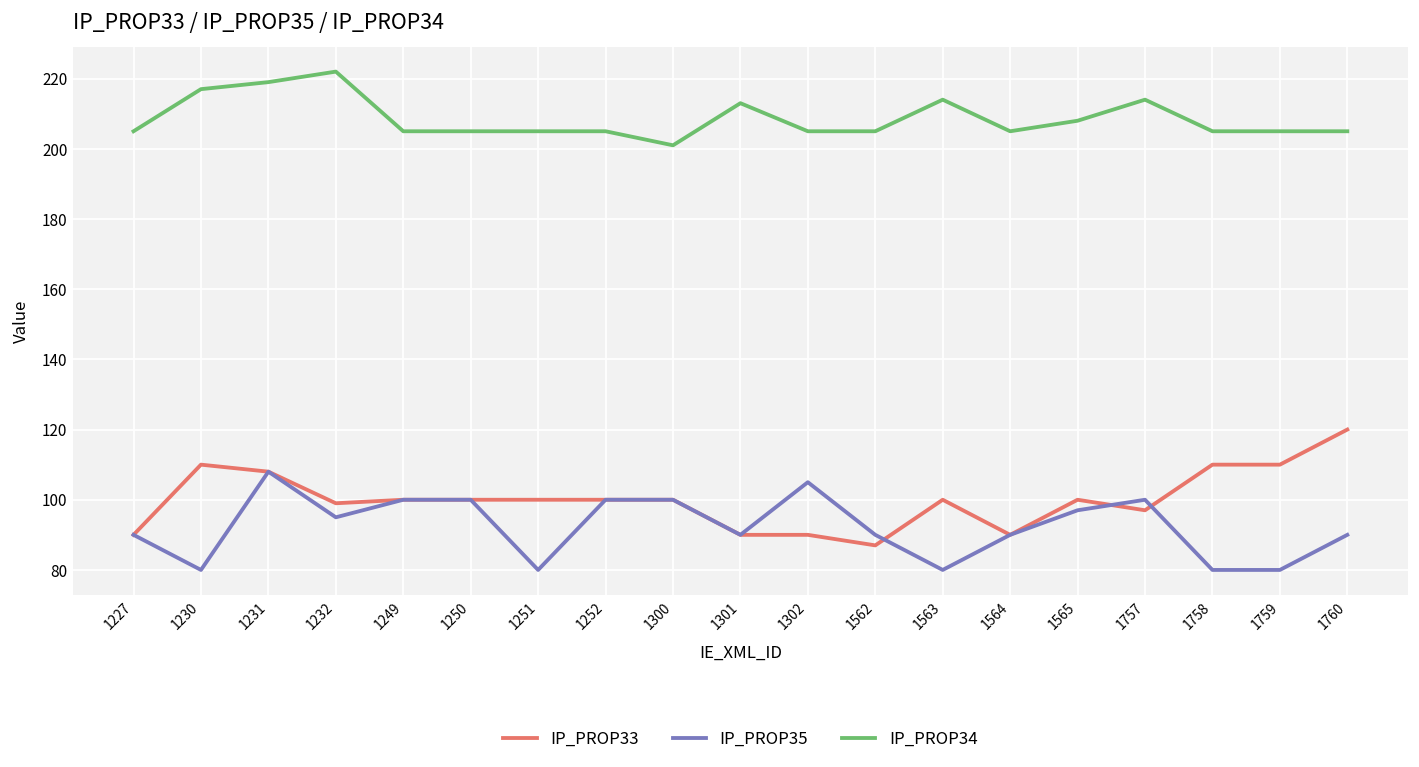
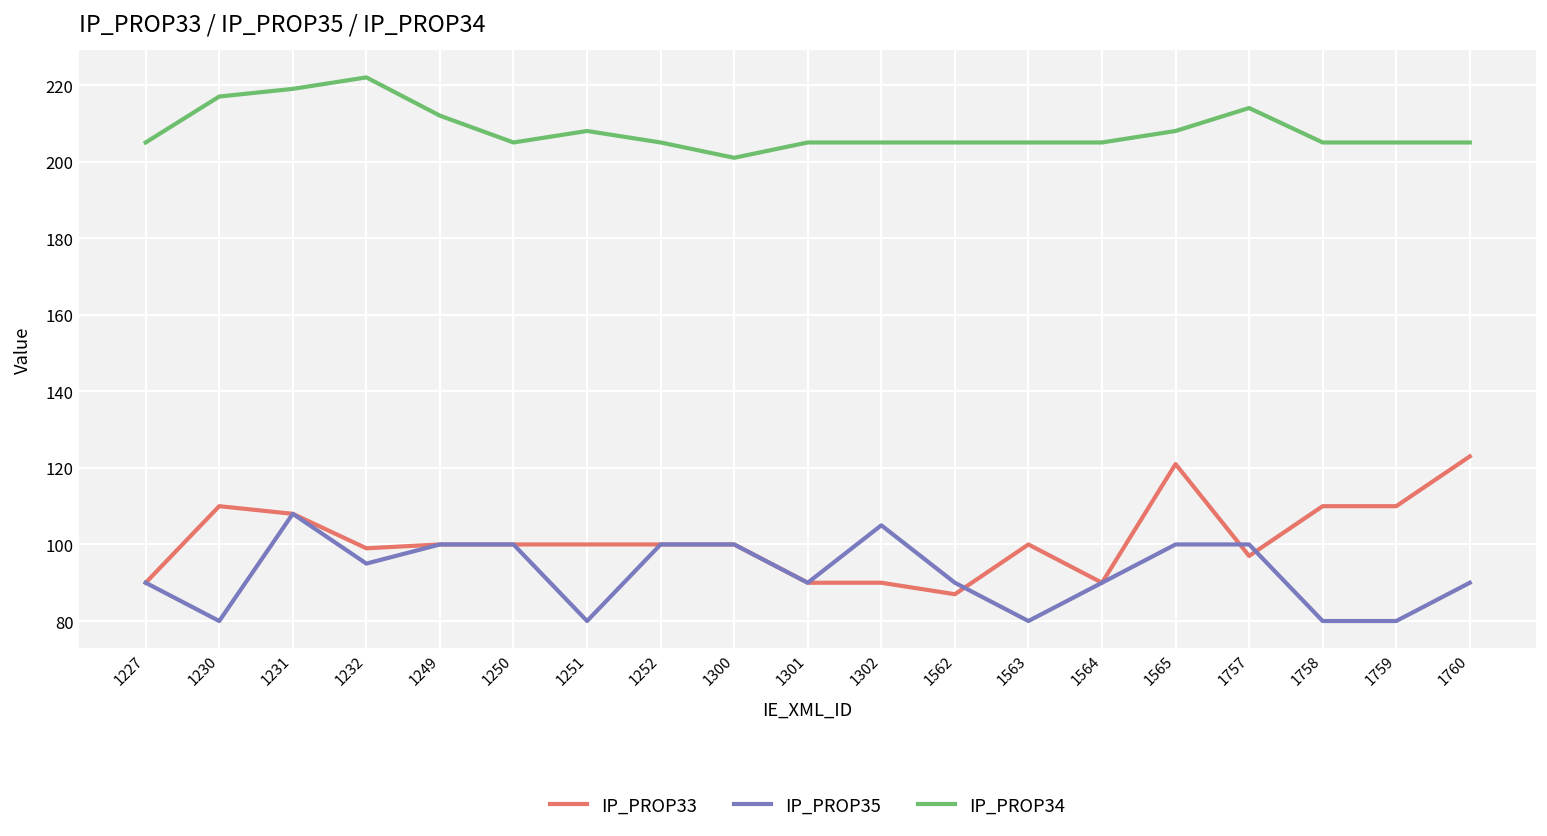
  {
    "IP_PROP33": {
      "1230": 110,
      "1232": 99,
      "1251": 100,
      "1302": 90,
      "1562": 87,
      "1563": 100,
-     "1565": 100,
+     "1565": 121,
      "1757": 97,
      "1758": 110,
      "1759": 110,
-     "1760": 120
+     "1760": 123
    },
    "IP_PROP35": {
      "1230": 80,
      "1232": 95,
      "1251": 80,
      "1302": 105,
      "1562": 90,
      "1563": 80,
-     "1565": 97,
+     "1565": 100,
      "1757": 100,
      "1758": 80,
      "1759": 80,
      "1760": 90
    },
    "IP_PROP34": {
      "1227": 205,
      "1230": 217,
      "1231": 219,
      "1232": 222,
-     "1249": 205,
+     "1249": 212,
      "1250": 205,
-     "1251": 205,
+     "1251": 208,
      "1252": 205,
      "1300": 201,
-     "1301": 213,
+     "1301": 205,
      "1302": 205,
      "1562": 205,
-     "1563": 214,
+     "1563": 205,
      "1564": 205,
      "1565": 208,
      "1757": 214,
      "1758": 205,
      "1759": 205,
      "1760": 205
    }
  }
